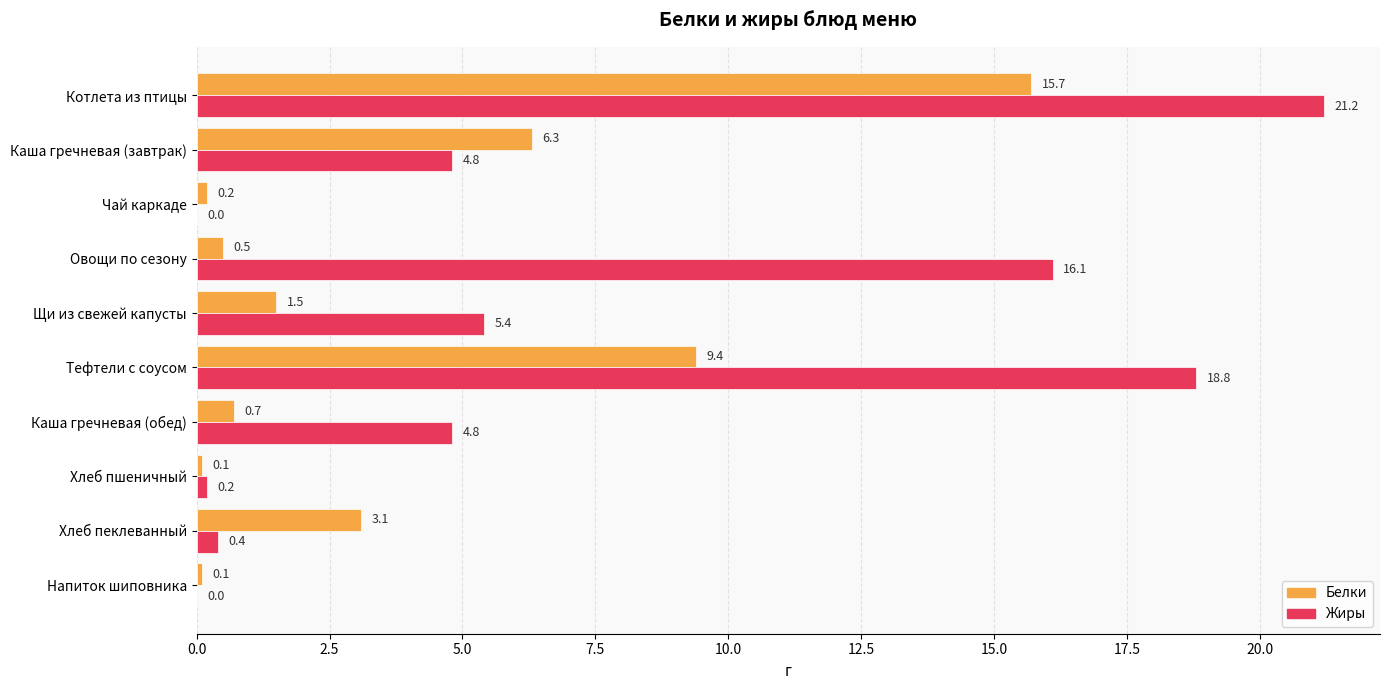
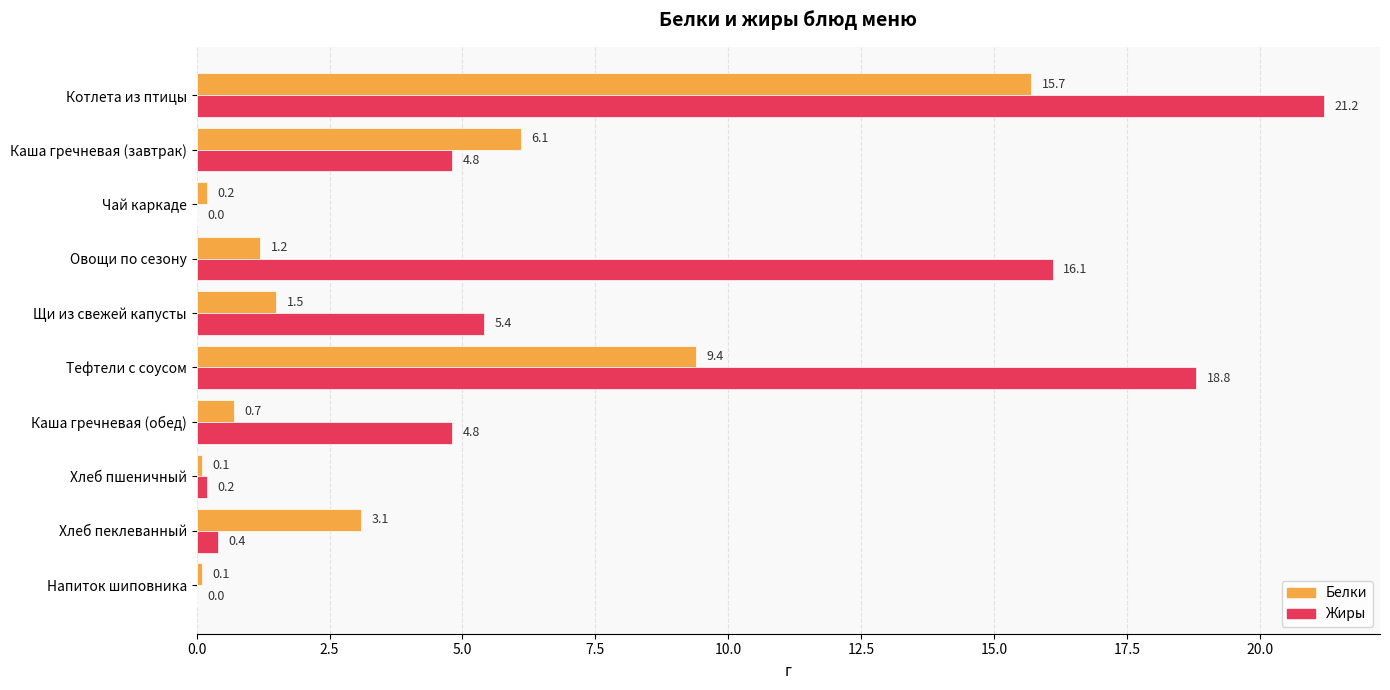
  {
    "Белки": {
      "Котлета из птицы": 15.7,
-     "Каша гречневая (завтрак)": 6.3,
+     "Каша гречневая (завтрак)": 6.1,
      "Чай каркаде": 0.2,
-     "Овощи по сезону": 0.5,
+     "Овощи по сезону": 1.2,
      "Щи из свежей капусты": 1.5,
      "Тефтели с соусом": 9.4,
      "Каша гречневая (обед)": 0.7,
      "Хлеб пшеничный": 0.1,
      "Хлеб пеклеванный": 3.1,
      "Напиток шиповника": 0.1
    },
    "Жиры": {
      "Котлета из птицы": 21.2,
      "Каша гречневая (завтрак)": 4.8,
      "Чай каркаде": 0.0,
      "Овощи по сезону": 16.1,
      "Щи из свежей капусты": 5.4,
      "Тефтели с соусом": 18.8,
      "Каша гречневая (обед)": 4.8,
      "Хлеб пшеничный": 0.2,
      "Хлеб пеклеванный": 0.4,
      "Напиток шиповника": 0.0
    }
  }
